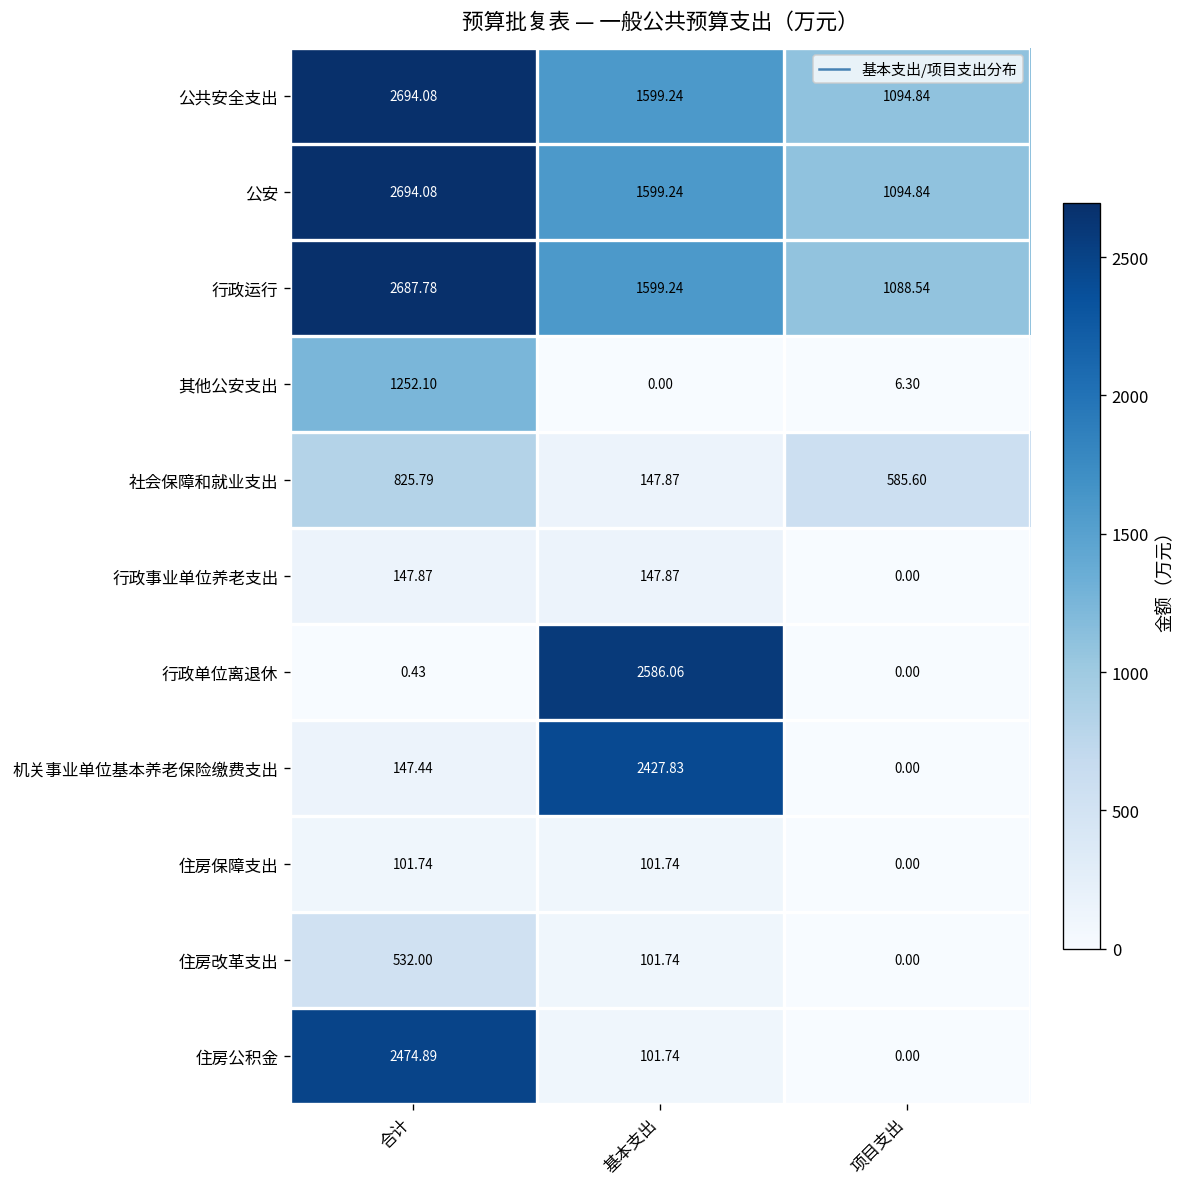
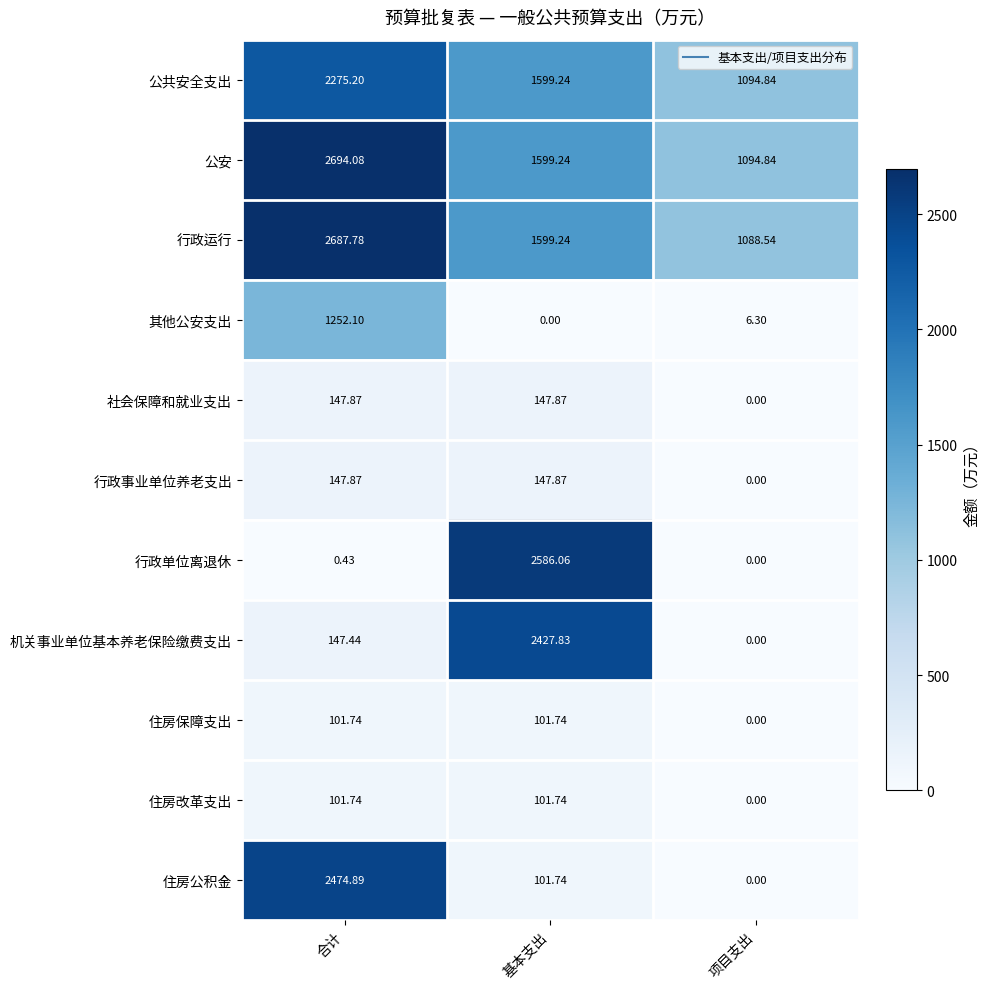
  {
    "公共安全支出": {
-     "合计": 2694.08,
+     "合计": 2275.20,
      "基本支出": 1599.24,
      "项目支出": 1094.84
    },
    "公安": {
      "合计": 2694.08,
      "基本支出": 1599.24,
      "项目支出": 1094.84
    },
    "行政运行": {
      "合计": 2687.78,
      "基本支出": 1599.24,
      "项目支出": 1088.54
    },
    "其他公安支出": {
      "合计": 1252.10,
      "基本支出": 0.00,
      "项目支出": 6.30
    },
    "社会保障和就业支出": {
-     "合计": 825.79,
+     "合计": 147.87,
      "基本支出": 147.87,
-     "项目支出": 585.60
+     "项目支出": 0.00
    },
    "行政事业单位养老支出": {
      "合计": 147.87,
      "基本支出": 147.87,
      "项目支出": 0.00
    },
    "行政单位离退休": {
      "合计": 0.43,
      "基本支出": 2586.06,
      "项目支出": 0.00
    },
    "机关事业单位基本养老保险缴费支出": {
      "合计": 147.44,
      "基本支出": 2427.83,
      "项目支出": 0.00
    },
    "住房保障支出": {
      "合计": 101.74,
      "基本支出": 101.74,
      "项目支出": 0.00
    },
    "住房改革支出": {
-     "合计": 532.00,
+     "合计": 101.74,
      "基本支出": 101.74,
      "项目支出": 0.00
    },
    "住房公积金": {
      "合计": 2474.89,
      "基本支出": 101.74,
      "项目支出": 0.00
    }
  }
